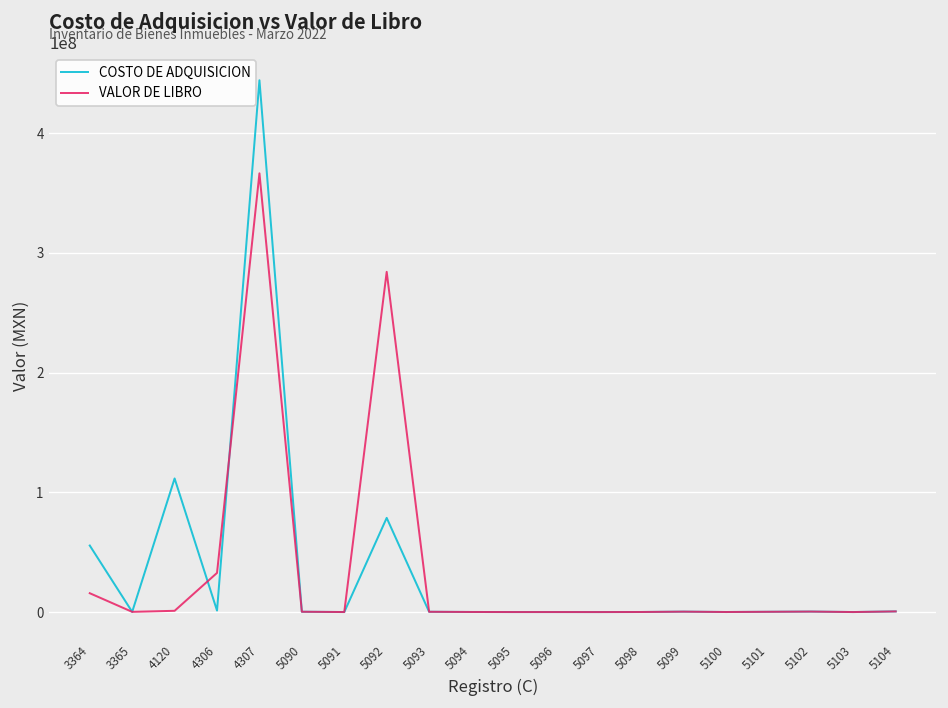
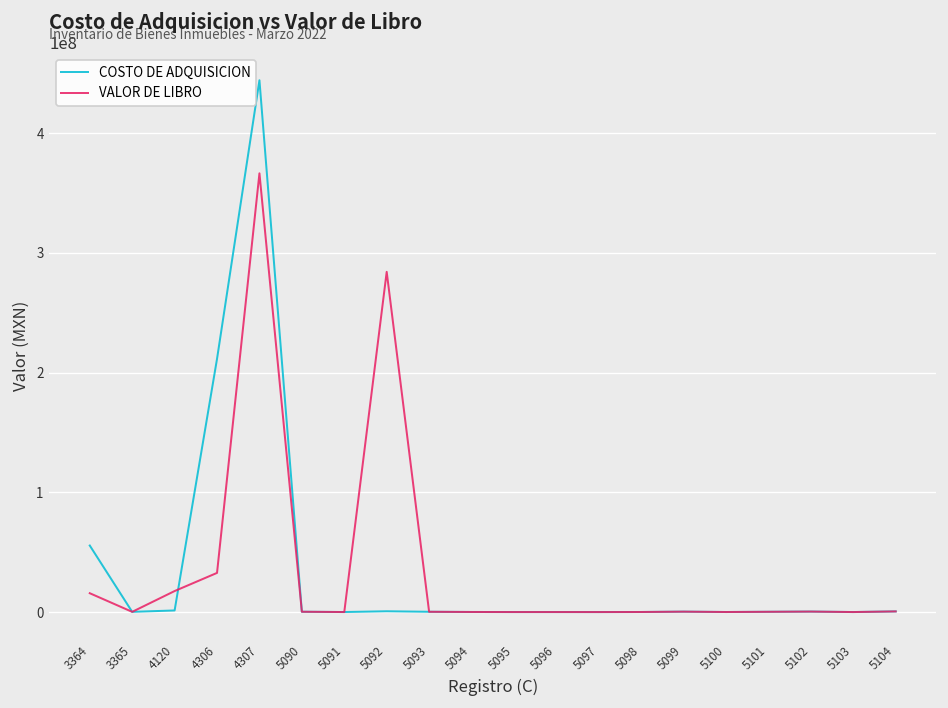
  {
    "COSTO DE ADQUISICION": {
      "3364": 60000000,
-     "4120": 110000000,
-     "4306": 0,
+     "4120": 0,
+     "4306": 210000000,
      "4307": 440000000,
-     "5092": 80000000
+     "5092": 0
    },
    "VALOR DE LIBRO": {
      "3364": 20000000,
-     "4120": 0,
+     "4120": 20000000,
      "4306": 30000000,
      "4307": 370000000,
      "5092": 280000000
    }
  }
